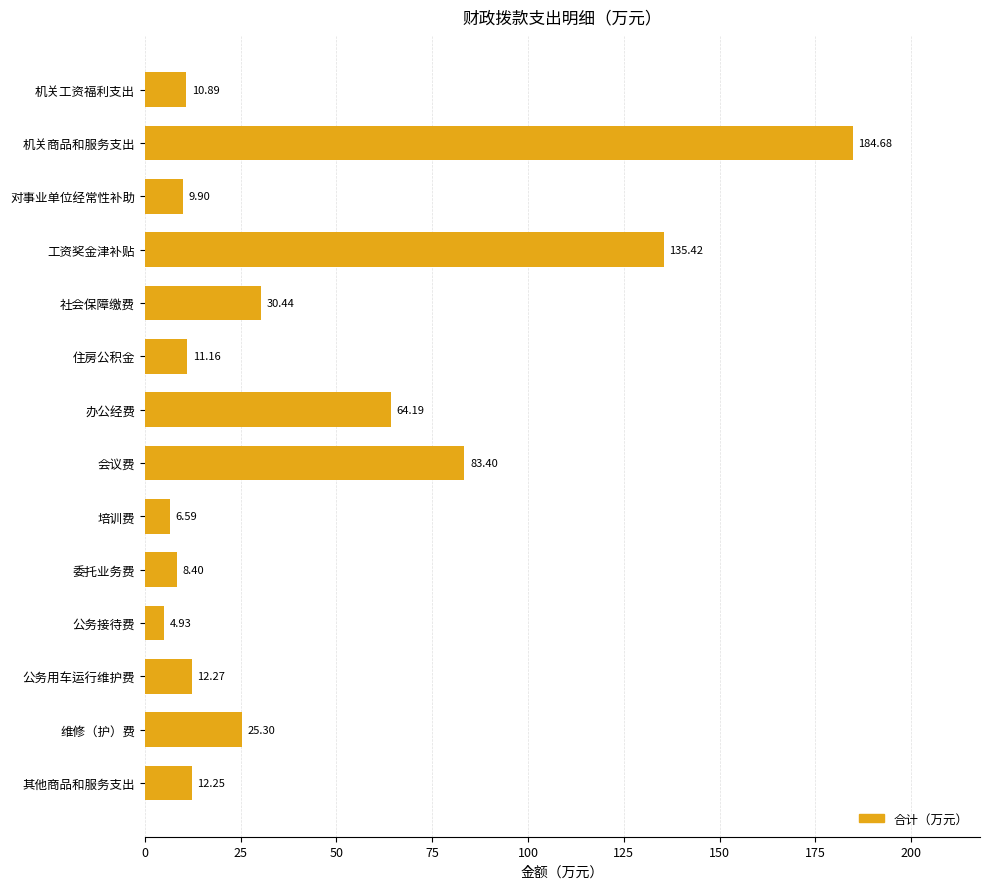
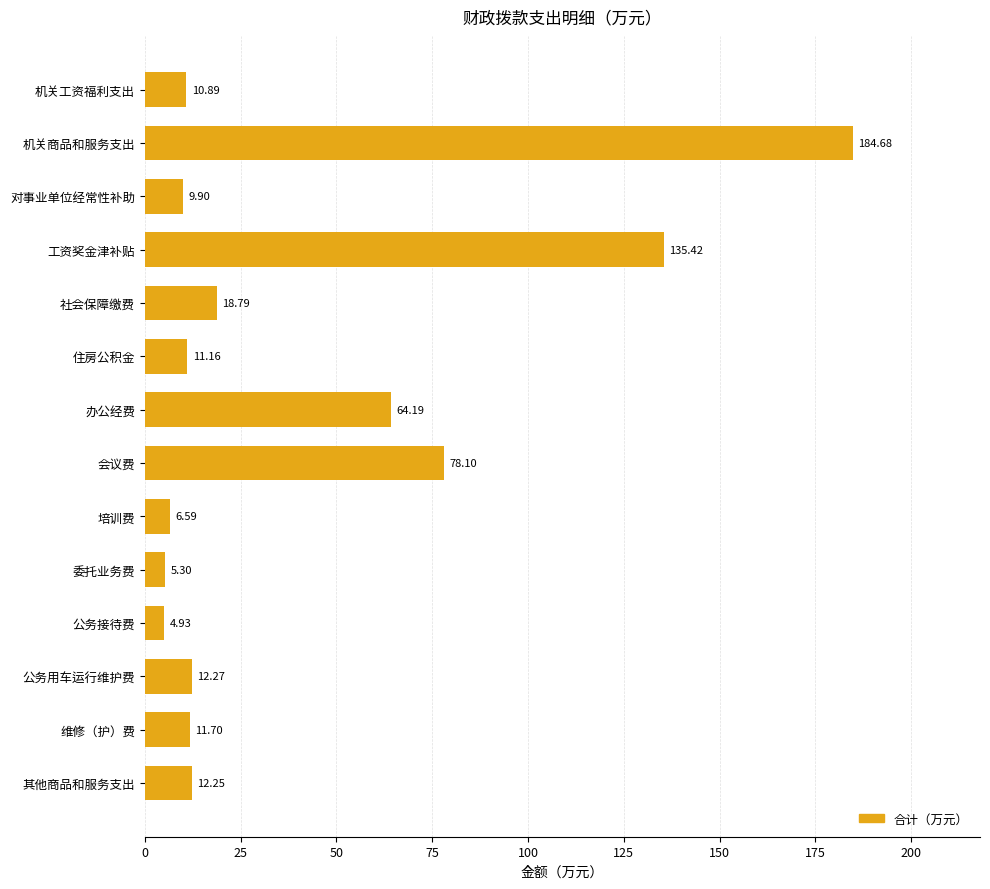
  {
    "机关工资福利支出": 10.89,
    "机关商品和服务支出": 184.68,
    "对事业单位经常性补助": 9.90,
    "工资奖金津补贴": 135.42,
-   "社会保障缴费": 30.44,
+   "社会保障缴费": 18.79,
    "住房公积金": 11.16,
    "办公经费": 64.19,
-   "会议费": 83.40,
+   "会议费": 78.10,
    "培训费": 6.59,
-   "委托业务费": 8.40,
+   "委托业务费": 5.30,
    "公务接待费": 4.93,
    "公务用车运行维护费": 12.27,
-   "维修（护）费": 25.30,
+   "维修（护）费": 11.70,
    "其他商品和服务支出": 12.25
  }
